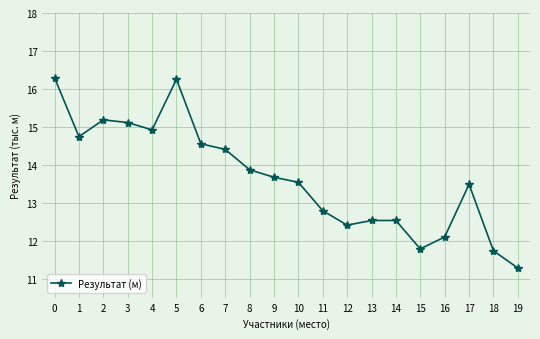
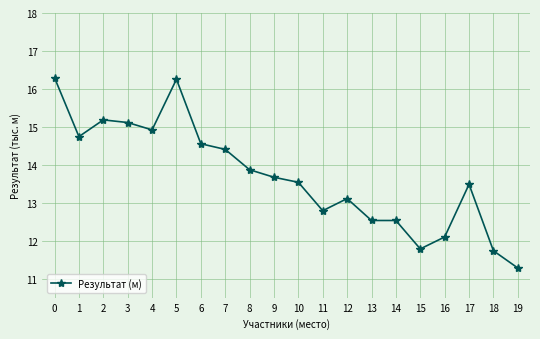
  {
    "0": 16.3,
    "1": 14.7,
    "2": 15.2,
    "3": 15.1,
    "4": 14.9,
    "5": 16.3,
    "6": 14.6,
    "7": 14.4,
    "8": 13.9,
    "9": 13.7,
    "10": 13.5,
    "11": 12.8,
-   "12": 12.4,
+   "12": 13.1,
    "13": 12.5,
    "14": 12.5,
    "15": 11.8,
    "16": 12.1,
    "17": 13.5,
    "18": 11.7,
    "19": 11.3
  }
